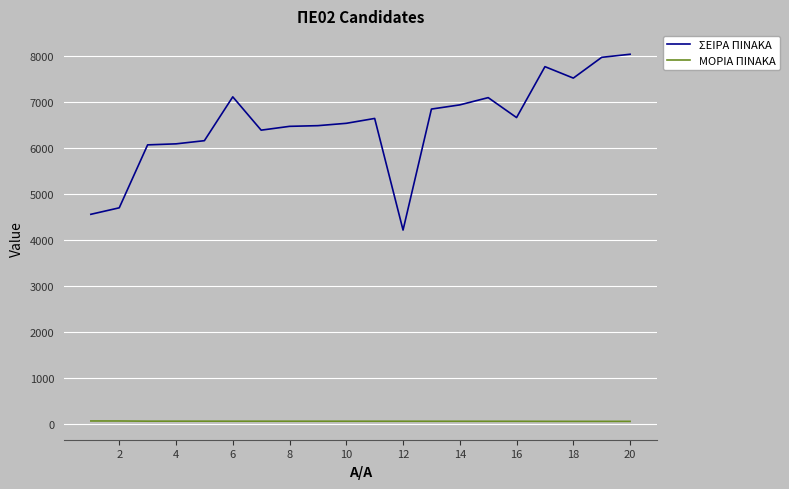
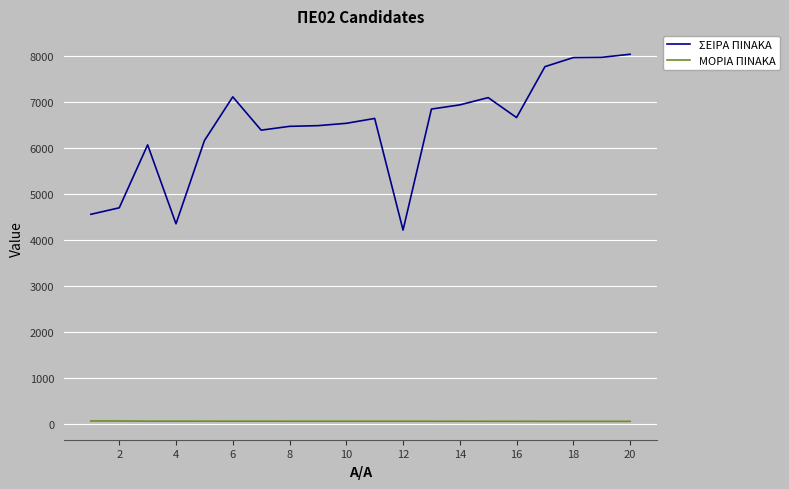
  {
    "ΣΕΙΡΑ ΠΙΝΑΚΑ": {
      "2": 4700,
-     "4": 6100,
+     "4": 4300,
      "6": 7100,
      "8": 6500,
      "10": 6500,
      "12": 4200,
      "14": 6900,
      "16": 6700,
-     "18": 7500,
+     "18": 8000,
      "20": 8000
    },
    "ΜΟΡΙΑ ΠΙΝΑΚΑ": {
      "2": 100,
      "4": 100,
      "6": 100,
      "8": 100,
      "10": 100,
      "12": 100,
      "14": 100,
      "16": 100,
      "18": 0,
      "20": 0
    }
  }
